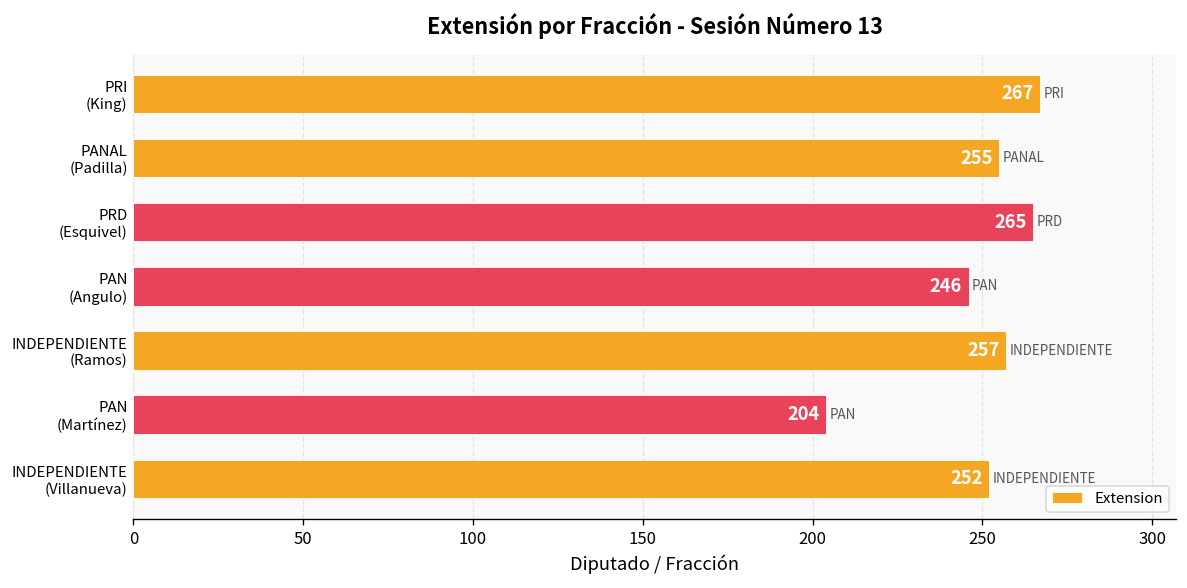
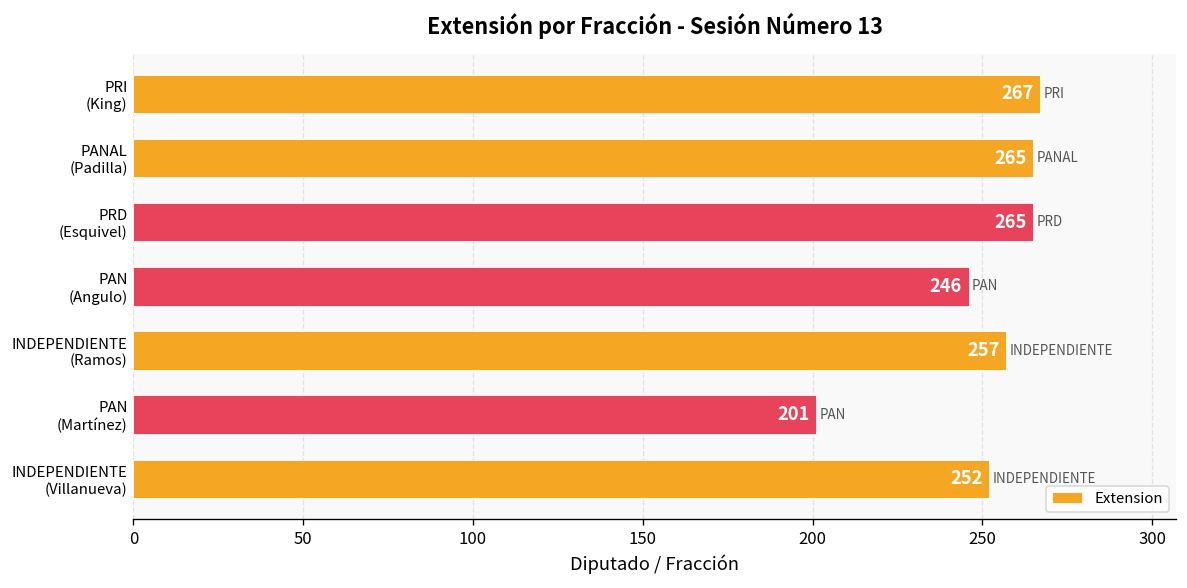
  {
    "PRI (King)": 267,
-   "PANAL (Padilla)": 255,
+   "PANAL (Padilla)": 265,
    "PRD (Esquivel)": 265,
    "PAN (Angulo)": 246,
    "INDEPENDIENTE (Ramos)": 257,
-   "PAN (Martínez)": 204,
+   "PAN (Martínez)": 201,
    "INDEPENDIENTE (Villanueva)": 252
  }
